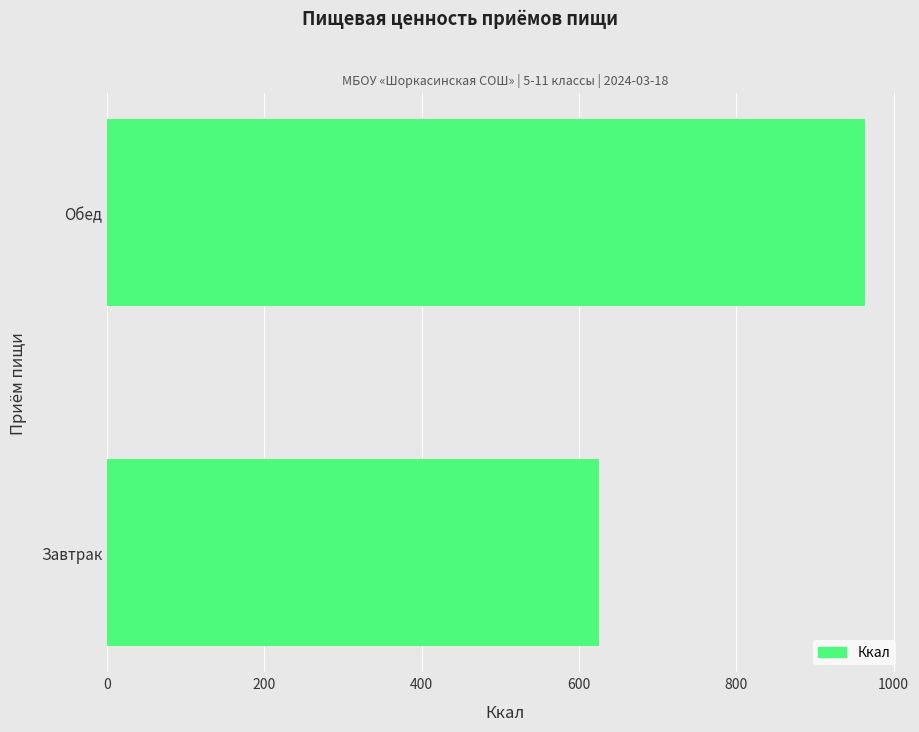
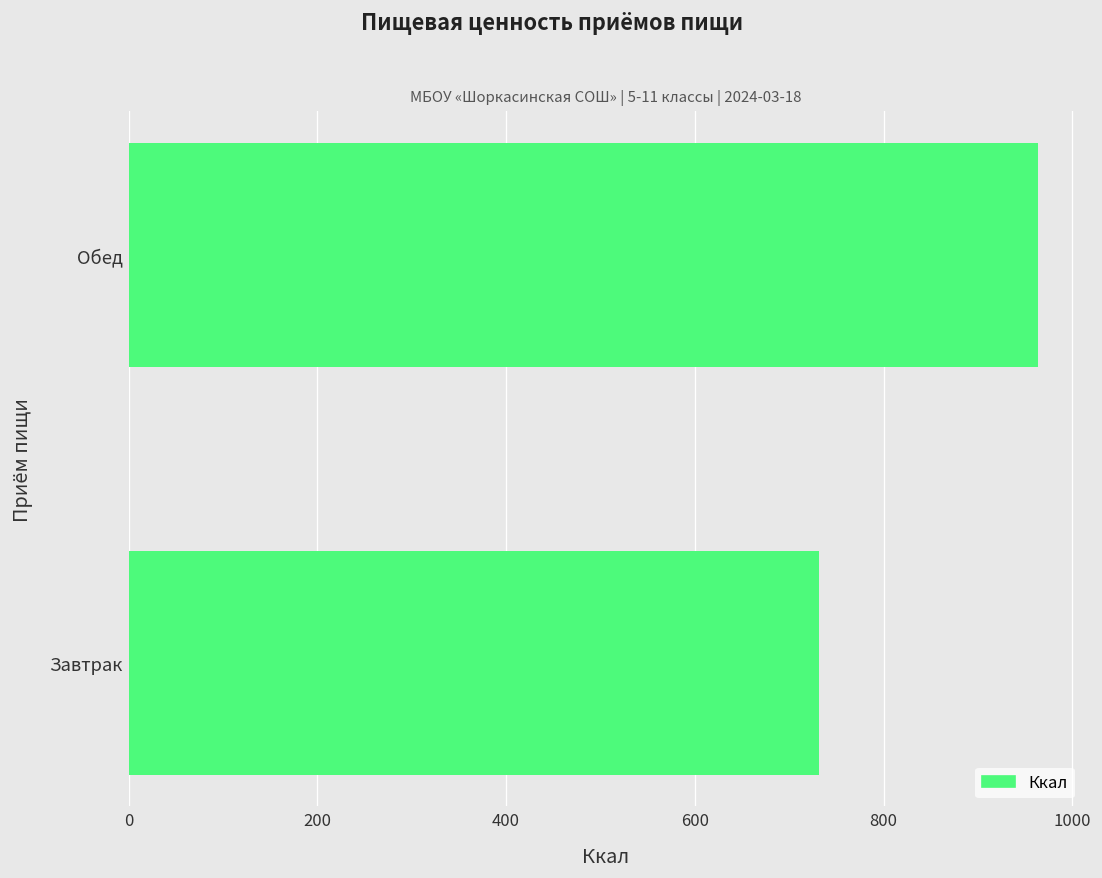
  {
    "Обед": 960,
-   "Завтрак": 630
+   "Завтрак": 730
  }
